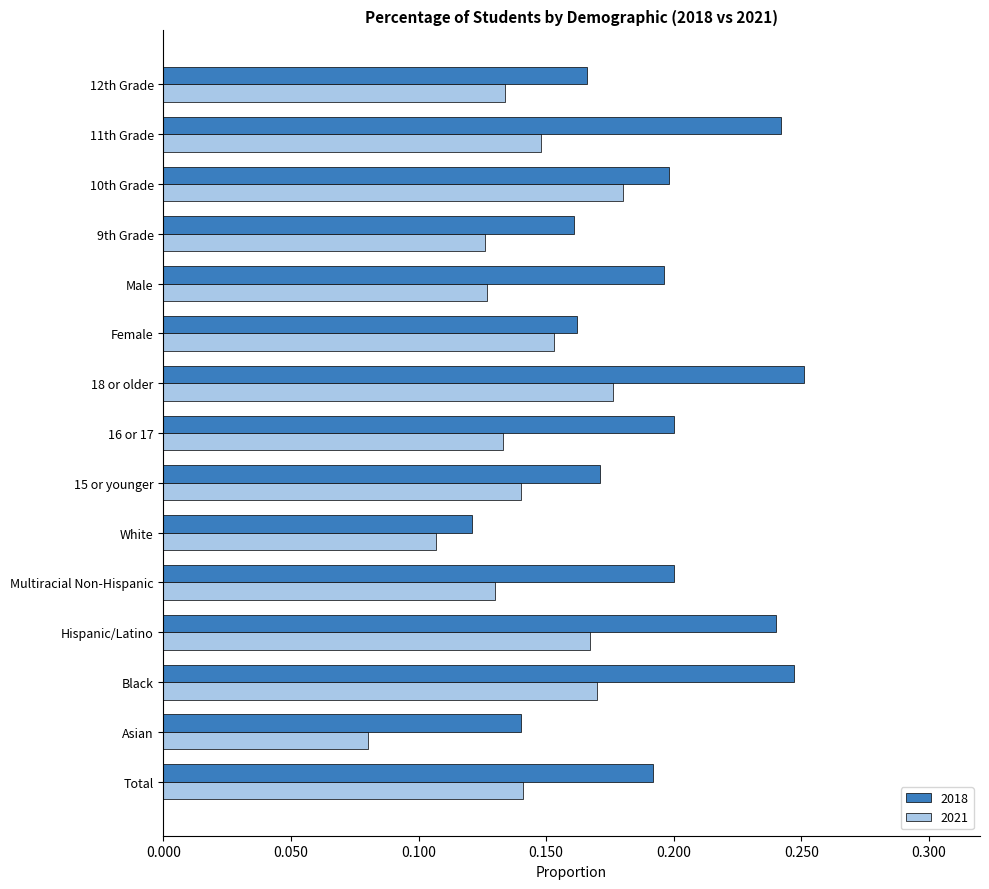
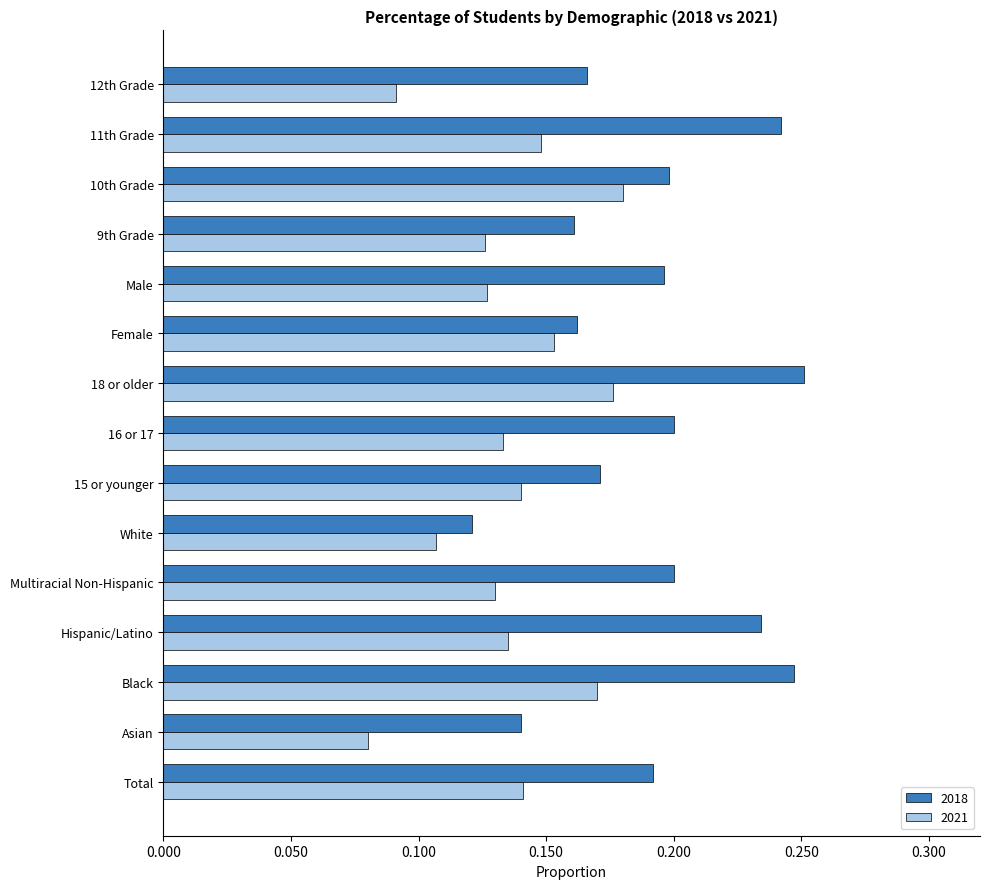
  {
    "2018": {
      "12th Grade": 0.166,
      "11th Grade": 0.242,
      "10th Grade": 0.198,
      "9th Grade": 0.161,
      "Male": 0.196,
      "Female": 0.162,
      "18 or older": 0.251,
      "16 or 17": 0.200,
      "15 or younger": 0.171,
      "White": 0.121,
      "Multiracial Non-Hispanic": 0.200,
-     "Hispanic/Latino": 0.240,
+     "Hispanic/Latino": 0.234,
      "Black": 0.247,
      "Asian": 0.140,
      "Total": 0.192
    },
    "2021": {
-     "12th Grade": 0.134,
+     "12th Grade": 0.091,
      "11th Grade": 0.148,
      "10th Grade": 0.180,
      "9th Grade": 0.126,
      "Male": 0.127,
      "Female": 0.153,
      "18 or older": 0.176,
      "16 or 17": 0.133,
      "15 or younger": 0.140,
      "White": 0.107,
      "Multiracial Non-Hispanic": 0.130,
-     "Hispanic/Latino": 0.167,
+     "Hispanic/Latino": 0.135,
      "Black": 0.170,
      "Asian": 0.080,
      "Total": 0.141
    }
  }
